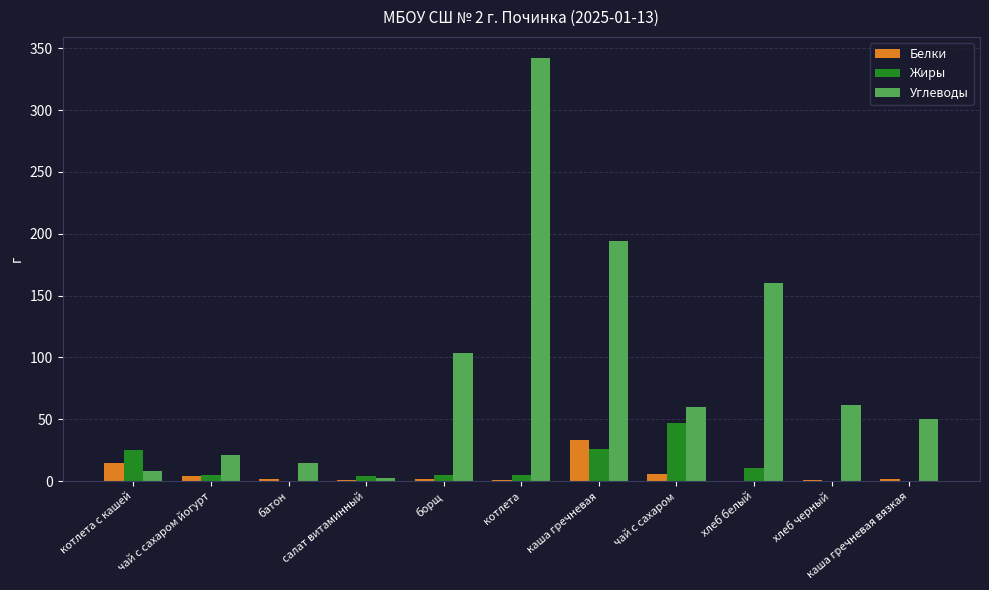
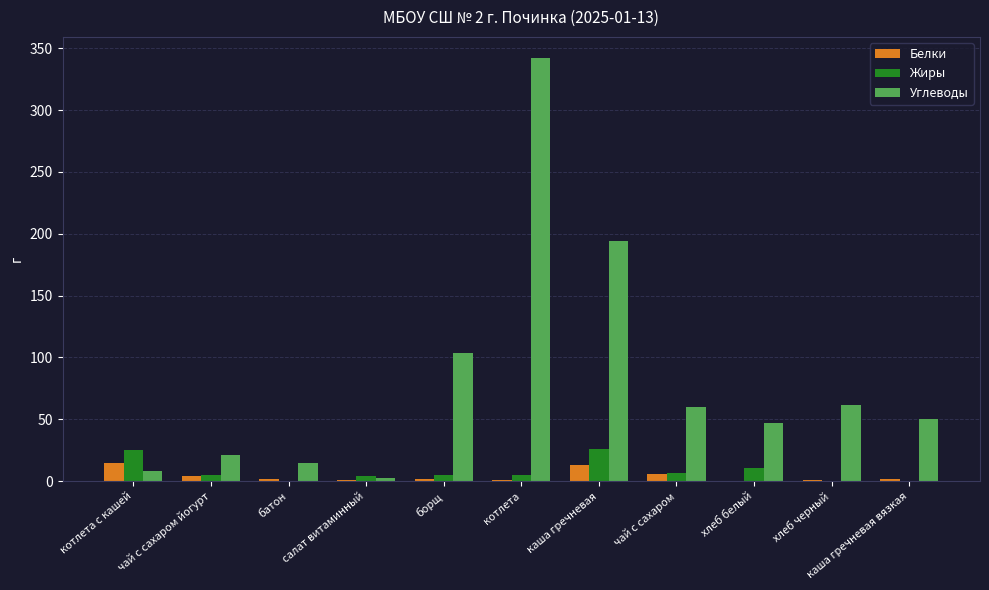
  {
    "Белки": {
      "котлета с кашей": 15,
      "чай с сахаром йогурт": 4,
-     "каша гречневая": 33,
+     "каша гречневая": 13,
      "чай с сахаром": 6,
      "хлеб белый": 0
    },
    "Жиры": {
      "котлета с кашей": 25,
      "чай с сахаром йогурт": 5,
      "батон": 0,
      "салат витаминный": 4,
      "борщ": 5,
      "котлета": 5,
      "каша гречневая": 26,
-     "чай с сахаром": 47,
+     "чай с сахаром": 7,
      "хлеб белый": 11,
      "хлеб черный": 0,
      "каша гречневая вязкая": 0
    },
    "Углеводы": {
      "котлета с кашей": 8,
      "чай с сахаром йогурт": 21,
      "батон": 15,
      "салат витаминный": 3,
      "борщ": 104,
      "котлета": 342,
      "каша гречневая": 194,
      "чай с сахаром": 60,
-     "хлеб белый": 160,
+     "хлеб белый": 47,
      "хлеб черный": 62,
      "каша гречневая вязкая": 50
    }
  }
